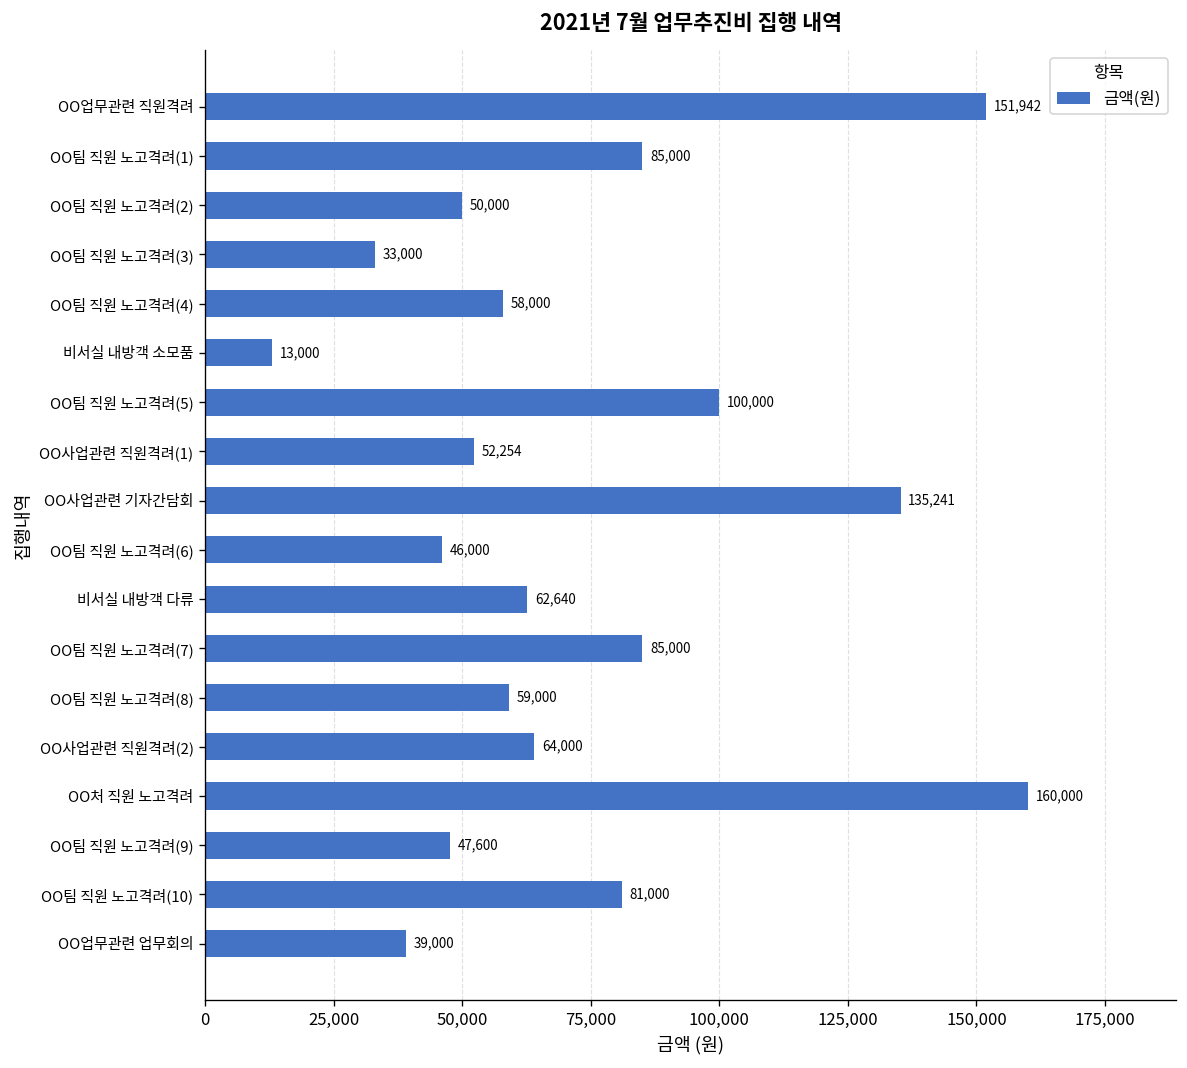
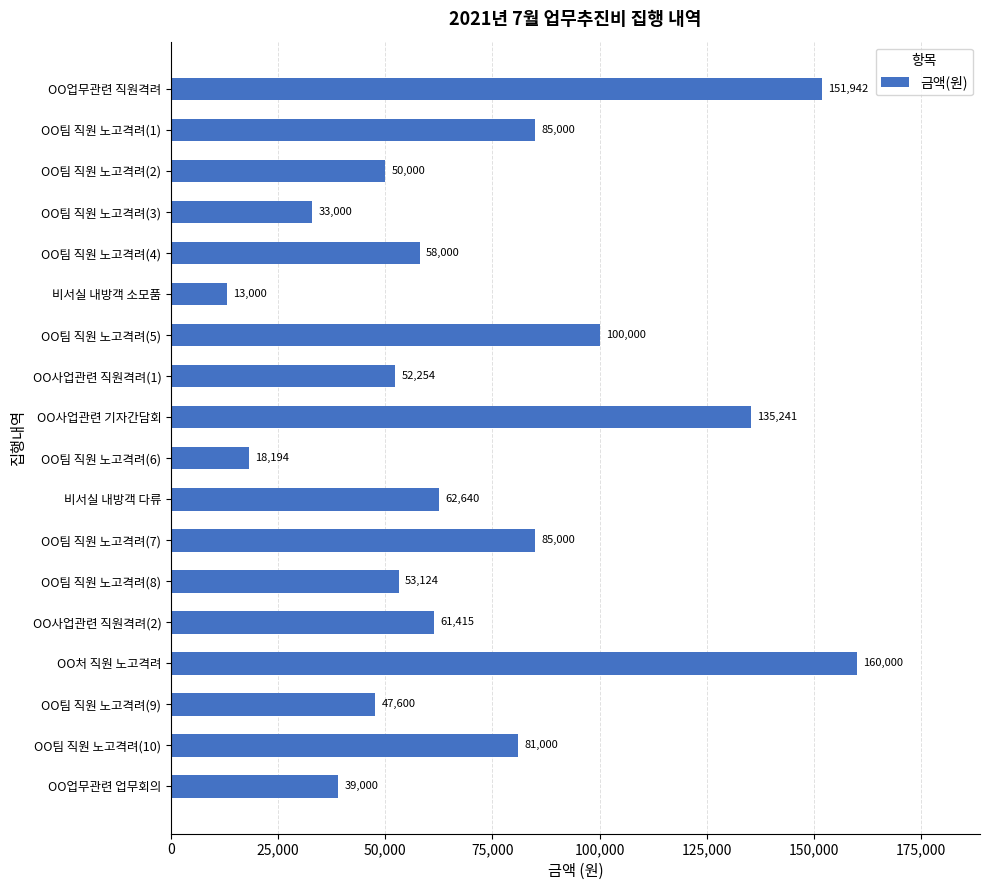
  {
    "OO업무관련 직원격려": "151,942",
    "OO팀 직원 노고격려(1)": "85,000",
    "OO팀 직원 노고격려(2)": "50,000",
    "OO팀 직원 노고격려(3)": "33,000",
    "OO팀 직원 노고격려(4)": "58,000",
    "비서실 내방객 소모품": "13,000",
    "OO팀 직원 노고격려(5)": "100,000",
    "OO사업관련 직원격려(1)": "52,254",
    "OO사업관련 기자간담회": "135,241",
-   "OO팀 직원 노고격려(6)": "46,000",
+   "OO팀 직원 노고격려(6)": "18,194",
    "비서실 내방객 다류": "62,640",
    "OO팀 직원 노고격려(7)": "85,000",
-   "OO팀 직원 노고격려(8)": "59,000",
-   "OO사업관련 직원격려(2)": "64,000",
+   "OO팀 직원 노고격려(8)": "53,124",
+   "OO사업관련 직원격려(2)": "61,415",
    "OO처 직원 노고격려": "160,000",
    "OO팀 직원 노고격려(9)": "47,600",
    "OO팀 직원 노고격려(10)": "81,000",
    "OO업무관련 업무회의": "39,000"
  }
